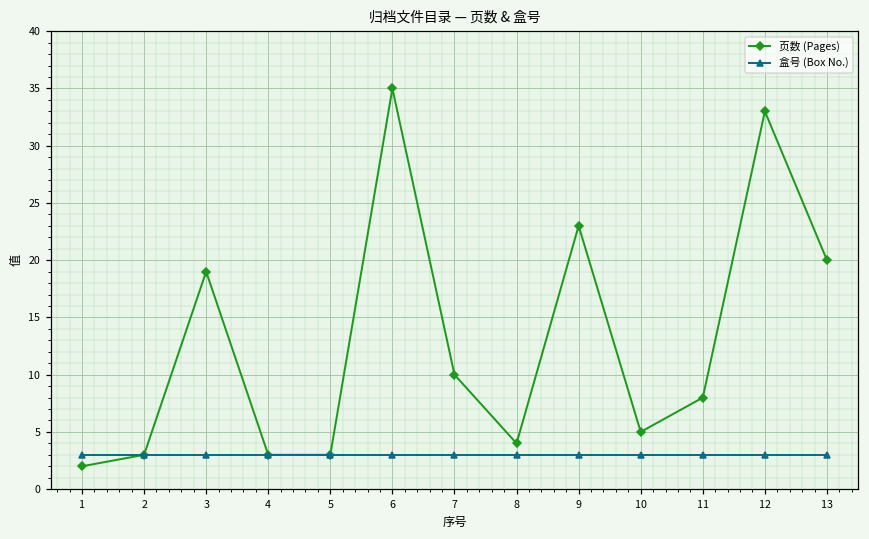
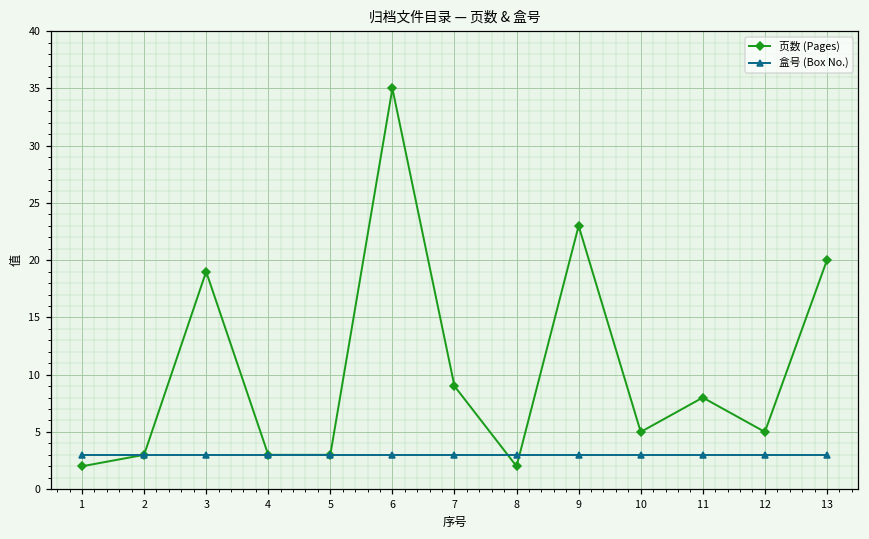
  {
    "页数 (Pages)": {
      "1": 2,
      "3": 19,
      "6": 35,
-     "7": 10,
-     "8": 4,
+     "7": 9,
+     "8": 2,
      "9": 23,
      "10": 5,
      "11": 8,
-     "12": 33,
+     "12": 5,
      "13": 20
    },
    "盒号 (Box No.)": {
      "1": 3,
      "3": 3,
      "6": 3,
      "7": 3,
      "8": 3,
      "9": 3,
      "10": 3,
      "11": 3,
      "12": 3,
      "13": 3
    }
  }
